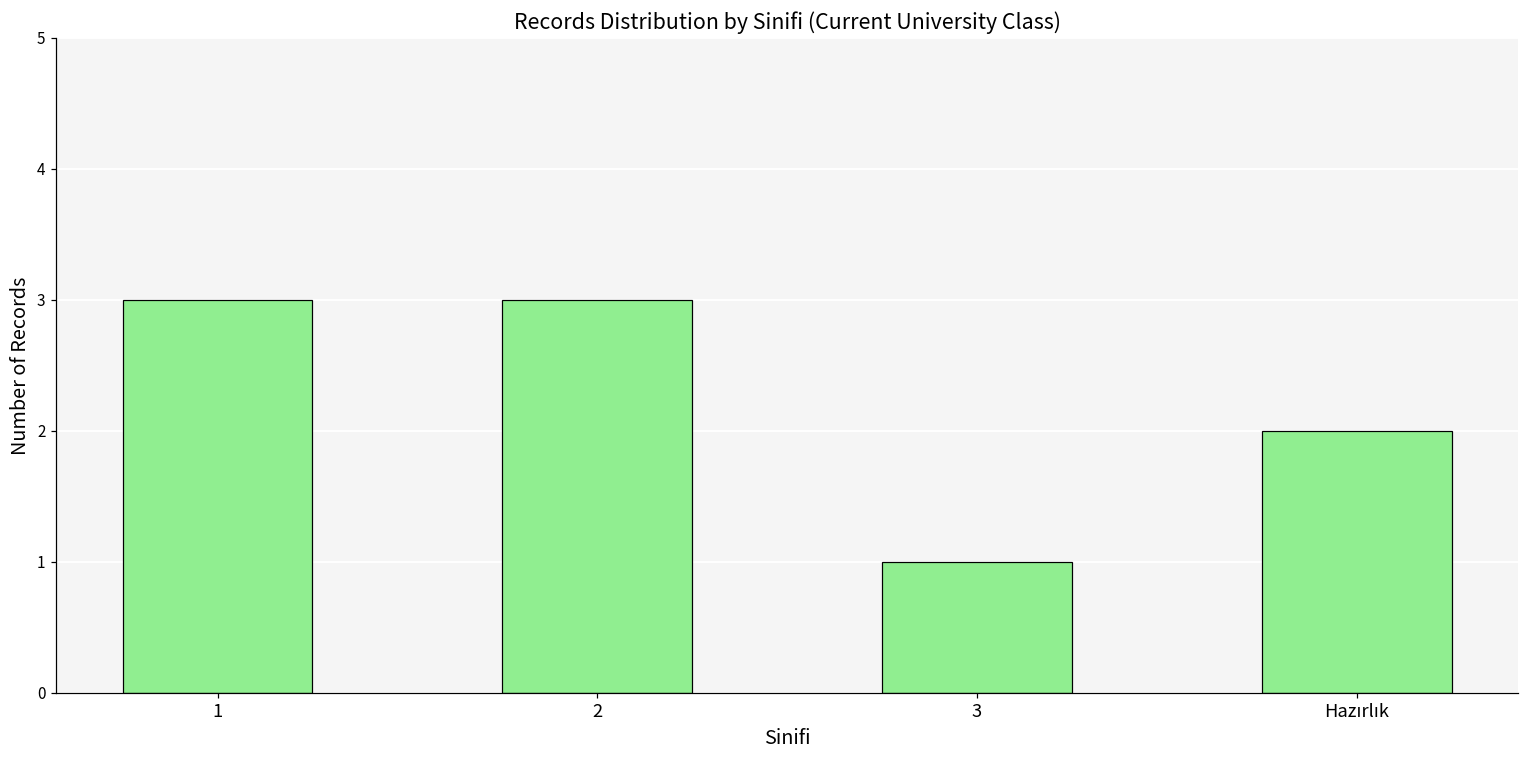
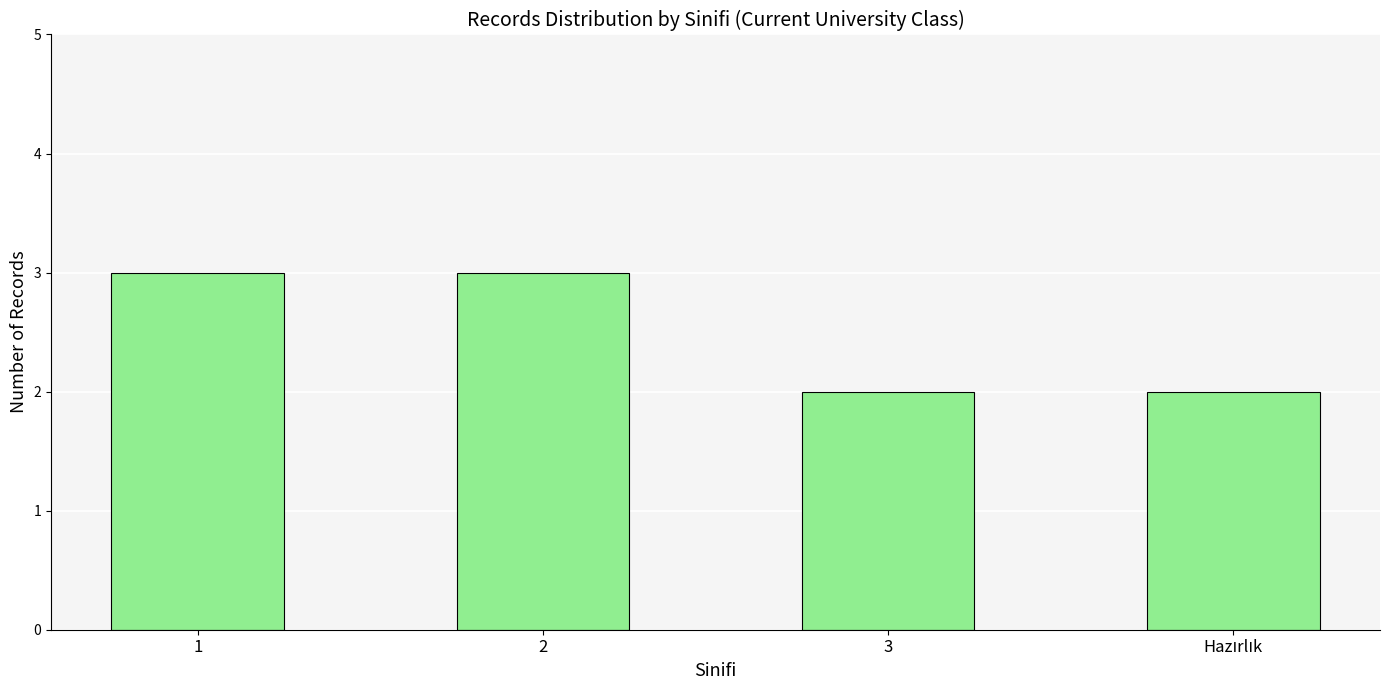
  {
    "1": 3,
    "2": 3,
-   "3": 1,
+   "3": 2,
    "Hazırlık": 2
  }
